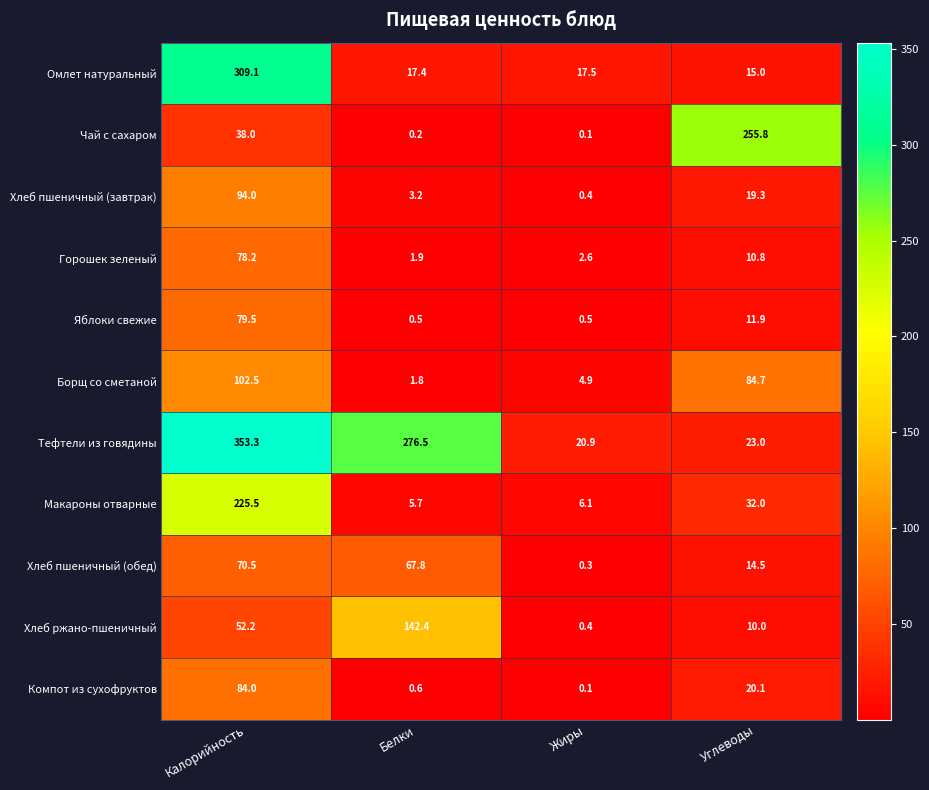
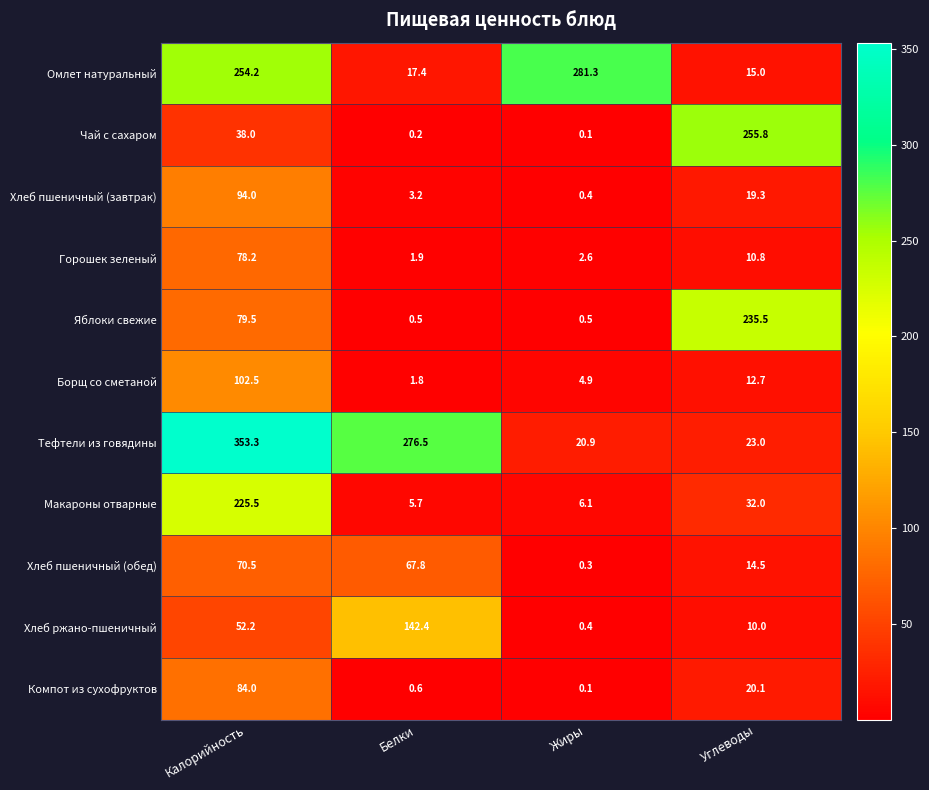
  {
    "Омлет натуральный": {
-     "Калорийность": 309.1,
+     "Калорийность": 254.2,
      "Белки": 17.4,
-     "Жиры": 17.5,
+     "Жиры": 281.3,
      "Углеводы": 15.0
    },
    "Чай с сахаром": {
      "Калорийность": 38.0,
      "Белки": 0.2,
      "Жиры": 0.1,
      "Углеводы": 255.8
    },
    "Хлеб пшеничный (завтрак)": {
      "Калорийность": 94.0,
      "Белки": 3.2,
      "Жиры": 0.4,
      "Углеводы": 19.3
    },
    "Горошек зеленый": {
      "Калорийность": 78.2,
      "Белки": 1.9,
      "Жиры": 2.6,
      "Углеводы": 10.8
    },
    "Яблоки свежие": {
      "Калорийность": 79.5,
      "Белки": 0.5,
      "Жиры": 0.5,
-     "Углеводы": 11.9
+     "Углеводы": 235.5
    },
    "Борщ со сметаной": {
      "Калорийность": 102.5,
      "Белки": 1.8,
      "Жиры": 4.9,
-     "Углеводы": 84.7
+     "Углеводы": 12.7
    },
    "Тефтели из говядины": {
      "Калорийность": 353.3,
      "Белки": 276.5,
      "Жиры": 20.9,
      "Углеводы": 23.0
    },
    "Макароны отварные": {
      "Калорийность": 225.5,
      "Белки": 5.7,
      "Жиры": 6.1,
      "Углеводы": 32.0
    },
    "Хлеб пшеничный (обед)": {
      "Калорийность": 70.5,
      "Белки": 67.8,
      "Жиры": 0.3,
      "Углеводы": 14.5
    },
    "Хлеб ржано-пшеничный": {
      "Калорийность": 52.2,
      "Белки": 142.4,
      "Жиры": 0.4,
      "Углеводы": 10.0
    },
    "Компот из сухофруктов": {
      "Калорийность": 84.0,
      "Белки": 0.6,
      "Жиры": 0.1,
      "Углеводы": 20.1
    }
  }
